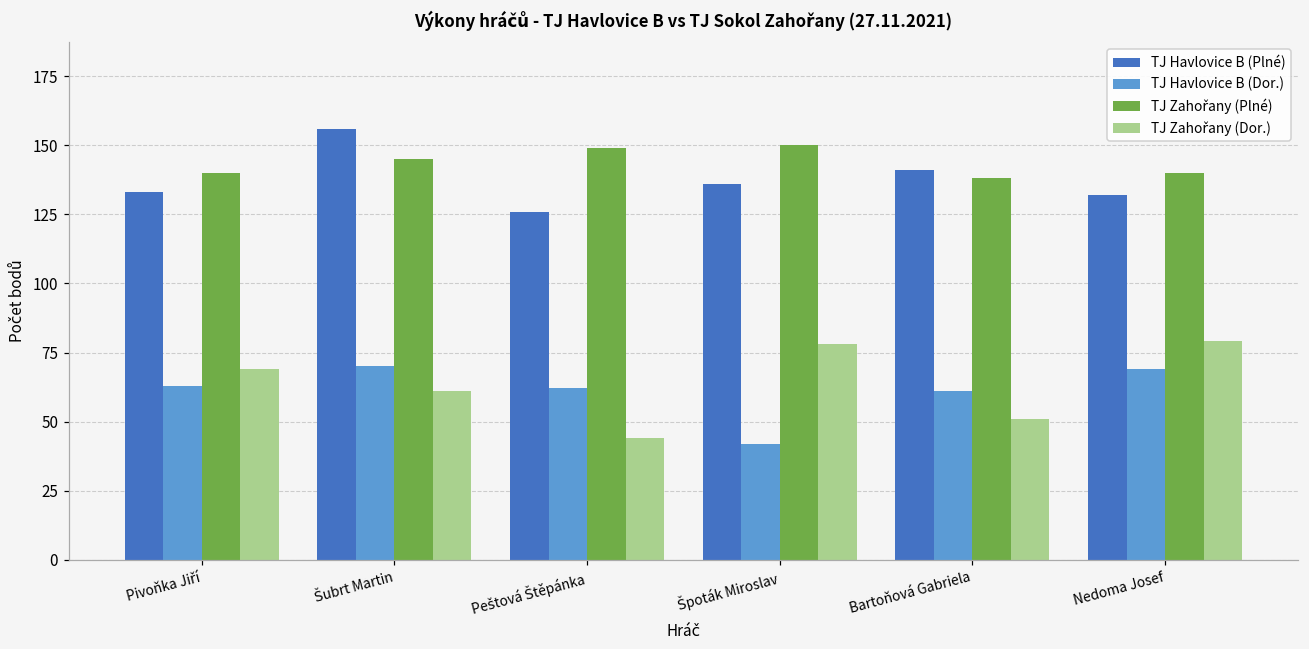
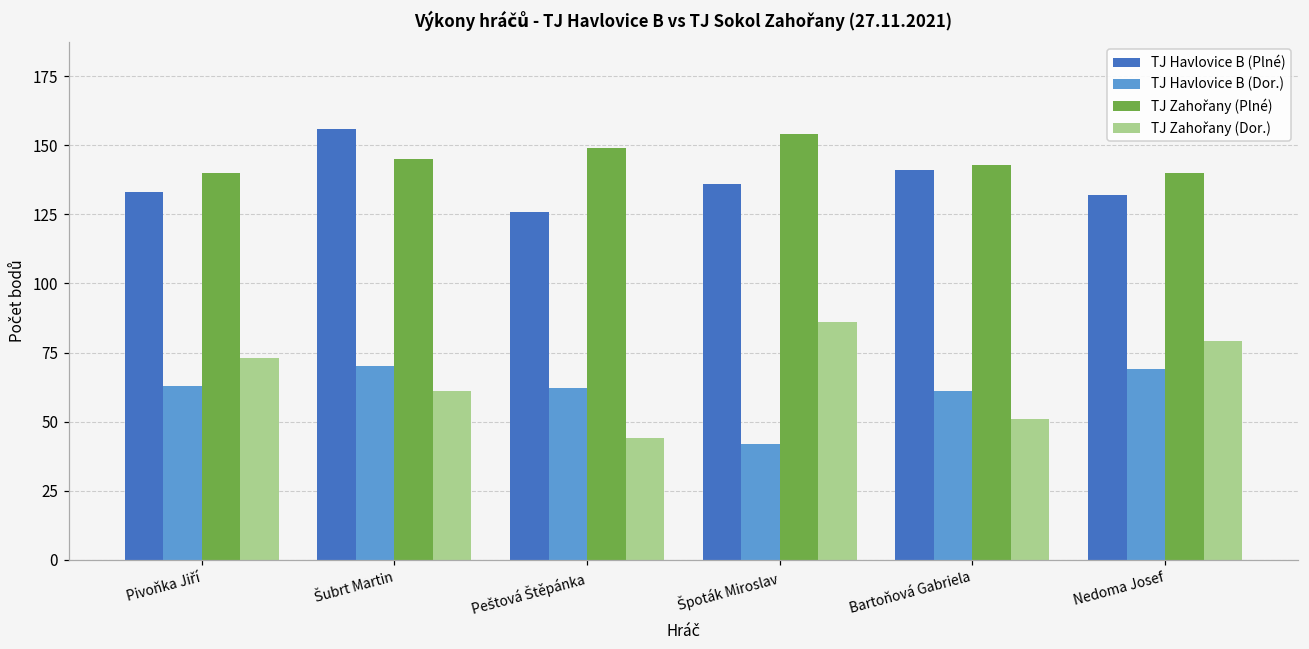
  {
    "TJ Zahořany (Plné)": {
      "Pivoňka Jiří": 140,
      "Šubrt Martin": 145,
      "Peštová Štěpánka": 149,
-     "Špoták Miroslav": 150,
-     "Bartoňová Gabriela": 138,
+     "Špoták Miroslav": 154,
+     "Bartoňová Gabriela": 143,
      "Nedoma Josef": 140
    },
    "TJ Zahořany (Dor.)": {
-     "Pivoňka Jiří": 69,
+     "Pivoňka Jiří": 73,
      "Šubrt Martin": 61,
      "Peštová Štěpánka": 44,
-     "Špoták Miroslav": 78,
+     "Špoták Miroslav": 86,
      "Bartoňová Gabriela": 51,
      "Nedoma Josef": 79
    }
  }
